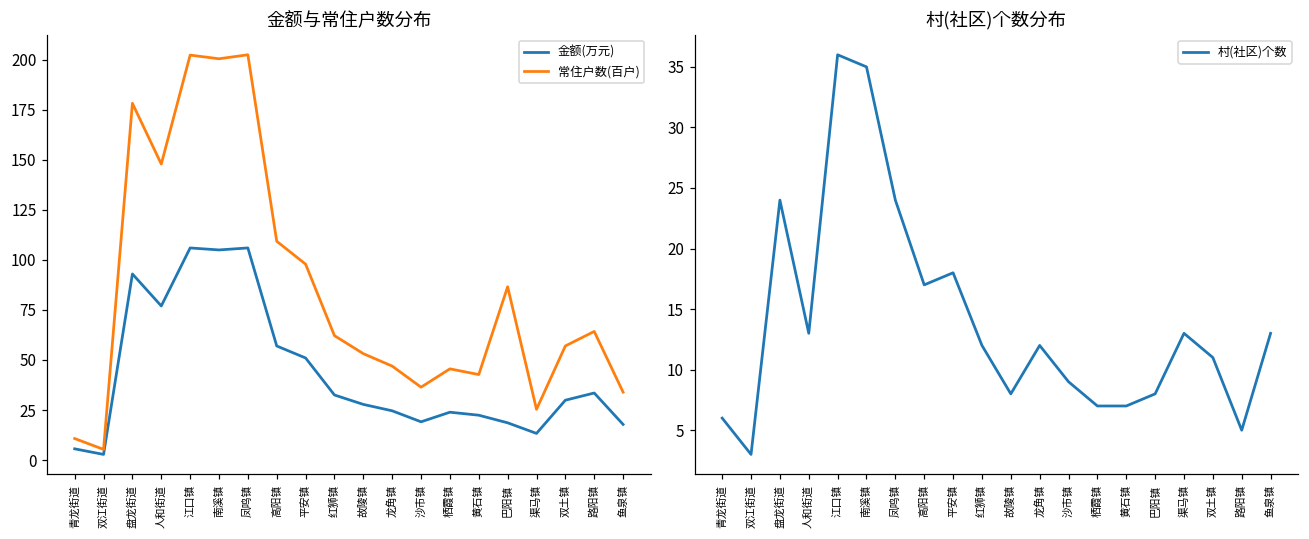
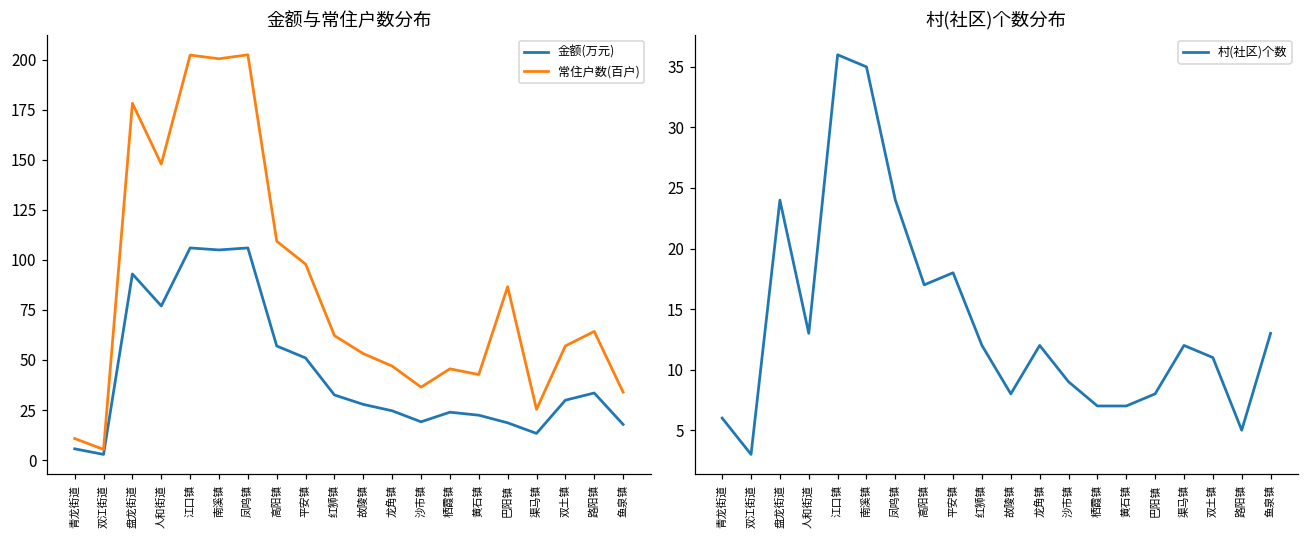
  {
    "金额与常住户数分布": {
      "金额(万元)": {
        "青龙街道": 6,
        "双江街道": 3,
        "盘龙街道": 93,
        "人和街道": 77,
        "江口镇": 106,
        "南溪镇": 105,
        "凤鸣镇": 106,
        "高阳镇": 57,
        "平安镇": 51,
        "红狮镇": 33,
        "故陵镇": 28,
        "龙角镇": 25,
        "沙市镇": 19,
        "栖霞镇": 24,
        "黄石镇": 22,
        "巴阳镇": 19,
        "渠马镇": 13,
        "双土镇": 30,
        "路阳镇": 34,
        "鱼泉镇": 18
      },
      "常住户数(百户)": {
        "青龙街道": 11,
        "双江街道": 5,
        "盘龙街道": 178,
        "人和街道": 148,
        "江口镇": 202,
        "南溪镇": 201,
        "凤鸣镇": 203,
        "高阳镇": 109,
        "平安镇": 98,
        "红狮镇": 62,
        "故陵镇": 53,
        "龙角镇": 47,
        "沙市镇": 36,
        "栖霞镇": 46,
        "黄石镇": 43,
        "巴阳镇": 87,
        "渠马镇": 25,
        "双土镇": 57,
        "路阳镇": 64,
        "鱼泉镇": 34
      }
    },
    "村(社区)个数分布": {
      "青龙街道": 6,
      "双江街道": 3,
      "盘龙街道": 24,
      "人和街道": 13,
      "江口镇": 36,
      "南溪镇": 35,
      "凤鸣镇": 24,
      "高阳镇": 17,
      "平安镇": 18,
      "红狮镇": 12,
      "故陵镇": 8,
      "龙角镇": 12,
      "沙市镇": 9,
      "栖霞镇": 7,
      "黄石镇": 7,
      "巴阳镇": 8,
-     "渠马镇": 13,
+     "渠马镇": 12,
      "双土镇": 11,
      "路阳镇": 5,
      "鱼泉镇": 13
    }
  }
